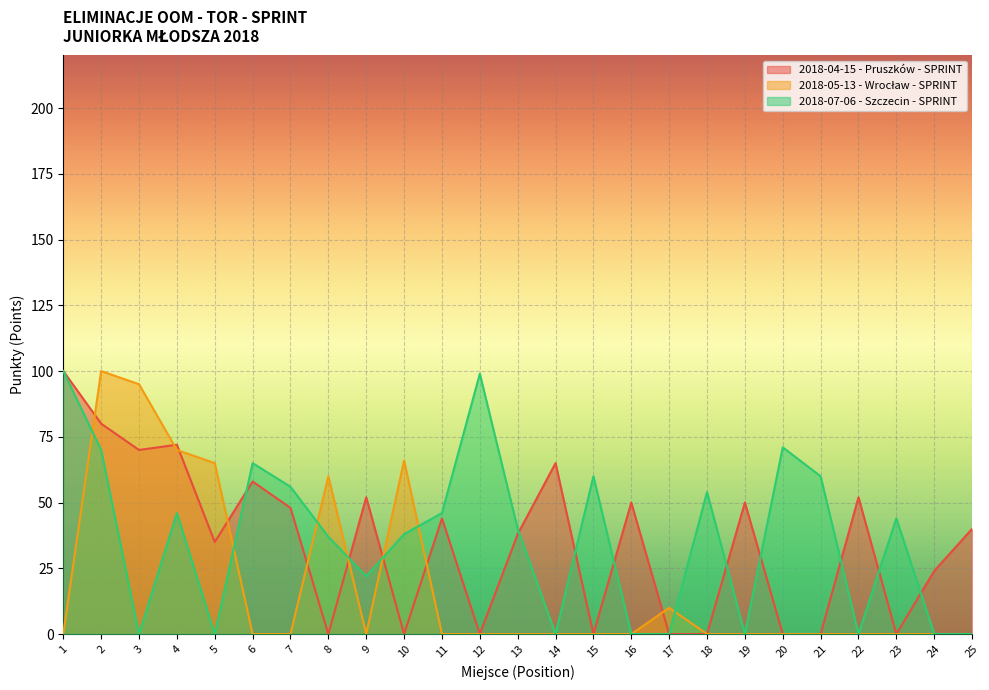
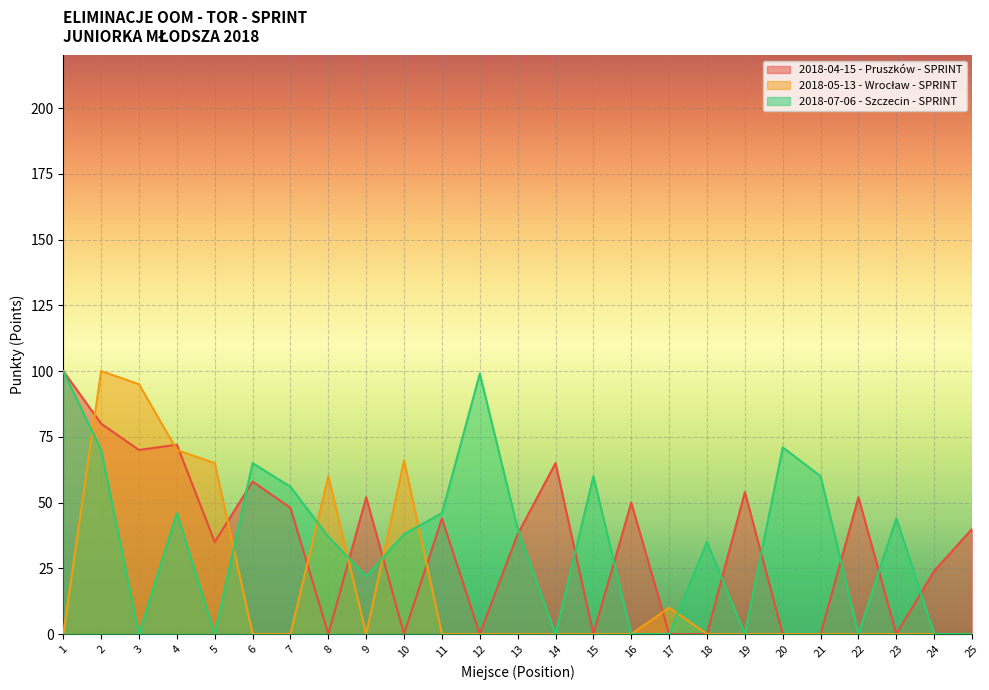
  {
    "2018-04-15 - Pruszków - SPRINT": {
      "2": 80,
      "3": 70,
      "4": 72,
      "5": 35,
      "6": 58,
      "7": 48,
      "8": 0,
      "9": 52,
      "10": 0,
      "11": 44,
      "13": 38,
      "14": 65,
      "16": 50,
-     "19": 50,
+     "19": 54,
      "22": 52,
      "24": 24,
      "25": 40
    },
    "2018-05-13 - Wrocław - SPRINT": {
      "1": 0,
      "2": 100,
      "3": 95,
      "4": 70,
      "5": 65,
      "6": 0,
      "7": 0,
      "8": 60,
      "9": 0,
      "10": 66,
      "11": 0,
      "13": 0,
      "17": 10
    },
    "2018-07-06 - Szczecin - SPRINT": {
      "2": 70,
      "3": 0,
      "4": 46,
      "5": 0,
      "6": 65,
      "7": 56,
      "8": 37,
      "9": 22,
      "10": 38,
      "11": 46,
      "12": 99,
      "13": 40,
      "15": 60,
-     "18": 54,
+     "18": 35,
      "20": 71,
      "21": 60,
      "23": 44
    }
  }
